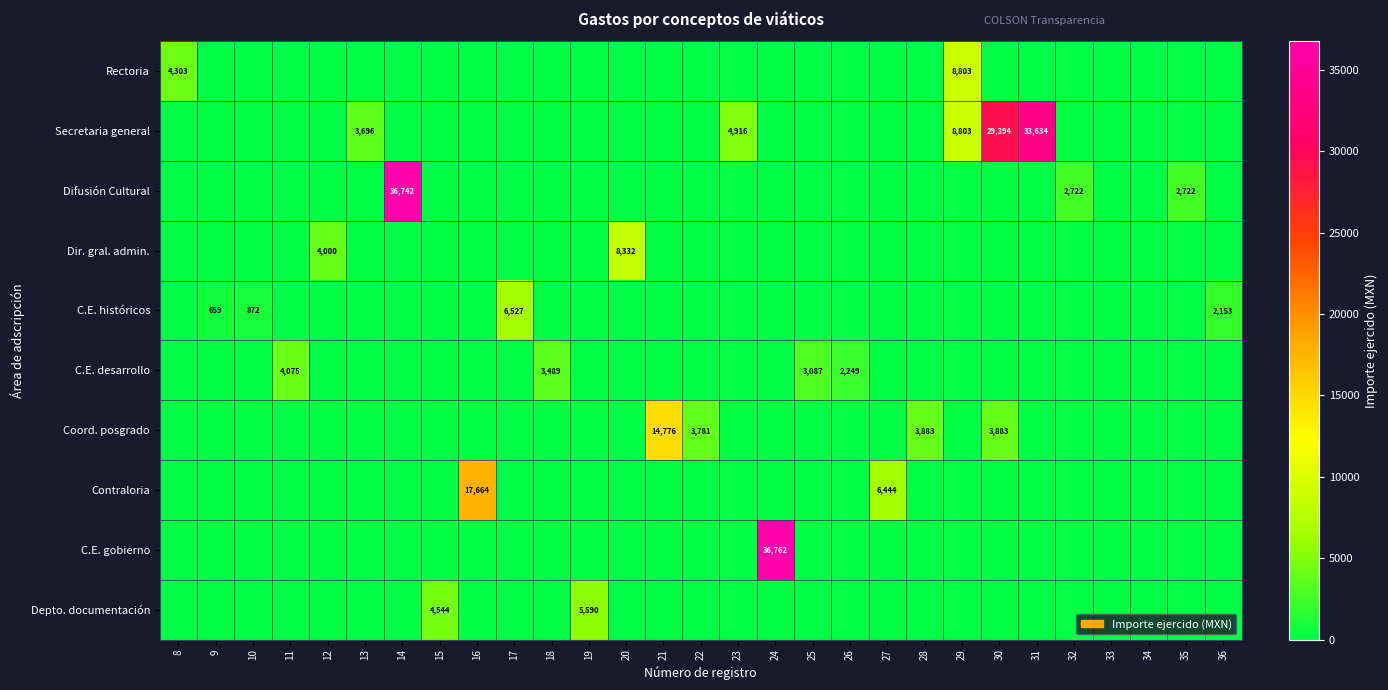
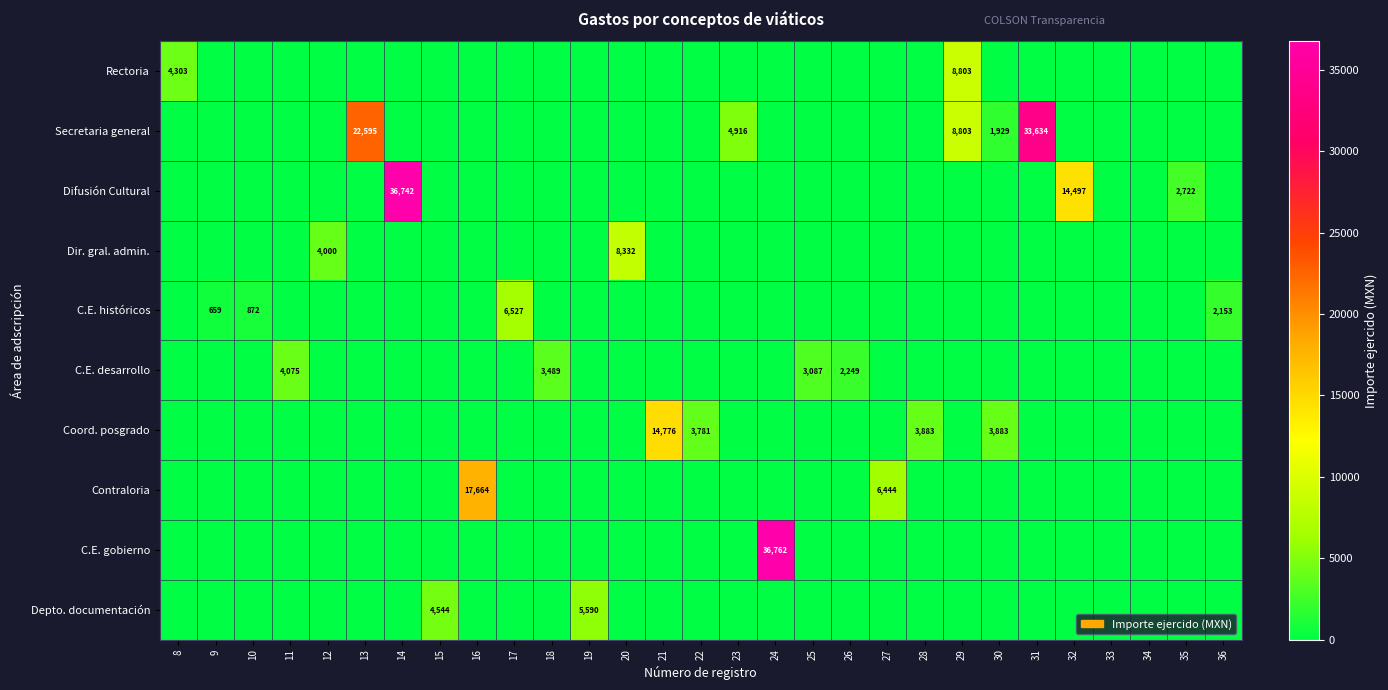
  {
    "Rectoria": {
      "8": "4,303",
      "29": "8,803"
    },
    "Secretaria general": {
-     "13": "3,696",
+     "13": "22,595",
      "23": "4,916",
      "29": "8,803",
-     "30": "29,394",
+     "30": "1,929",
      "31": "33,634"
    },
    "Difusión Cultural": {
      "14": "36,742",
-     "32": "2,722",
+     "32": "14,497",
      "35": "2,722"
    },
    "Dir. gral. admin.": {
      "12": "4,000",
      "20": "8,332"
    },
    "C.E. históricos": {
      "9": "659",
      "10": "872",
      "17": "6,527",
      "36": "2,153"
    },
    "C.E. desarrollo": {
      "11": "4,075",
      "18": "3,489",
      "25": "3,087",
      "26": "2,249"
    },
    "Coord. posgrado": {
      "21": "14,776",
      "22": "3,781",
      "28": "3,883",
      "30": "3,883"
    },
    "Contraloria": {
      "16": "17,664",
      "27": "6,444"
    },
    "C.E. gobierno": {
      "24": "36,762"
    },
    "Depto. documentación": {
      "15": "4,544",
      "19": "5,590"
    }
  }
